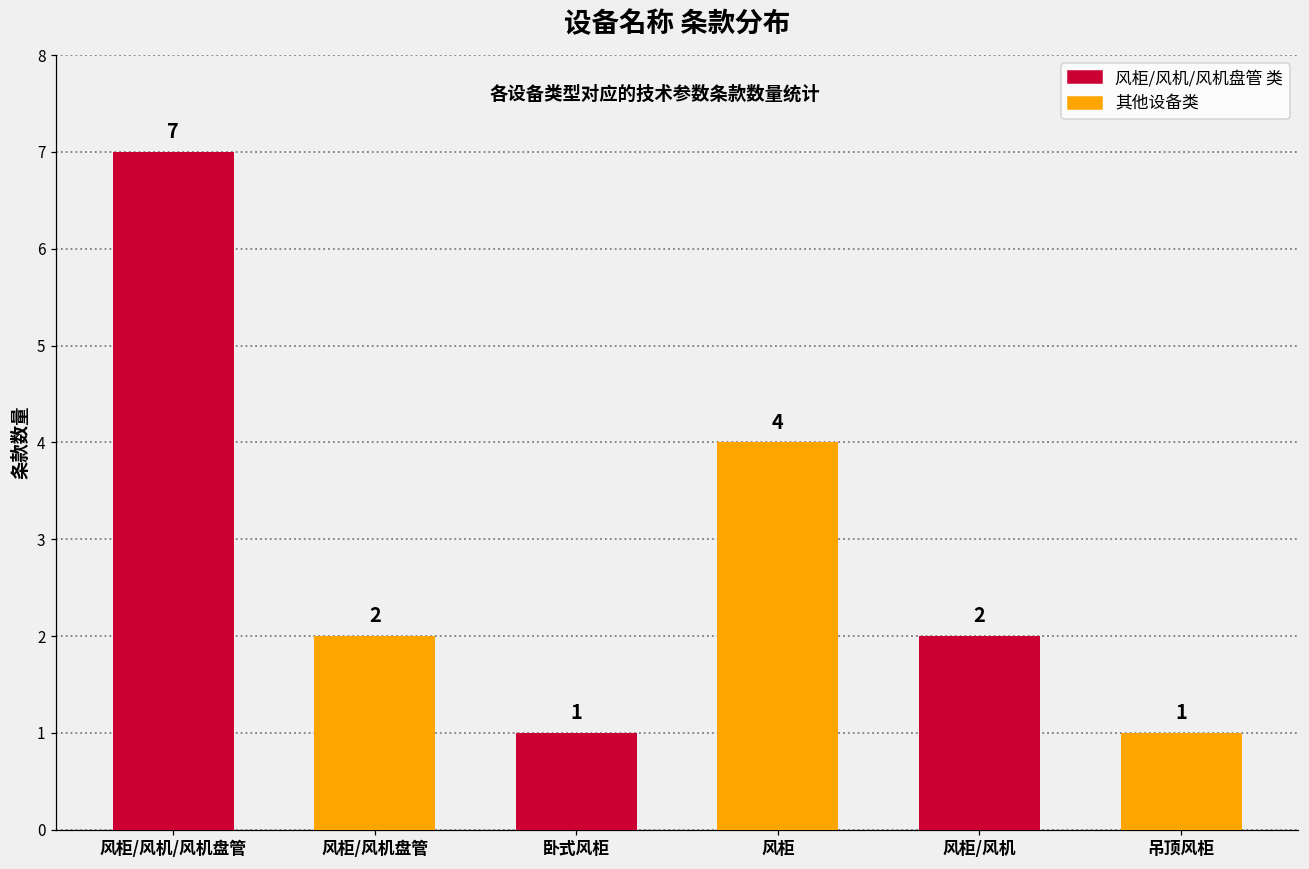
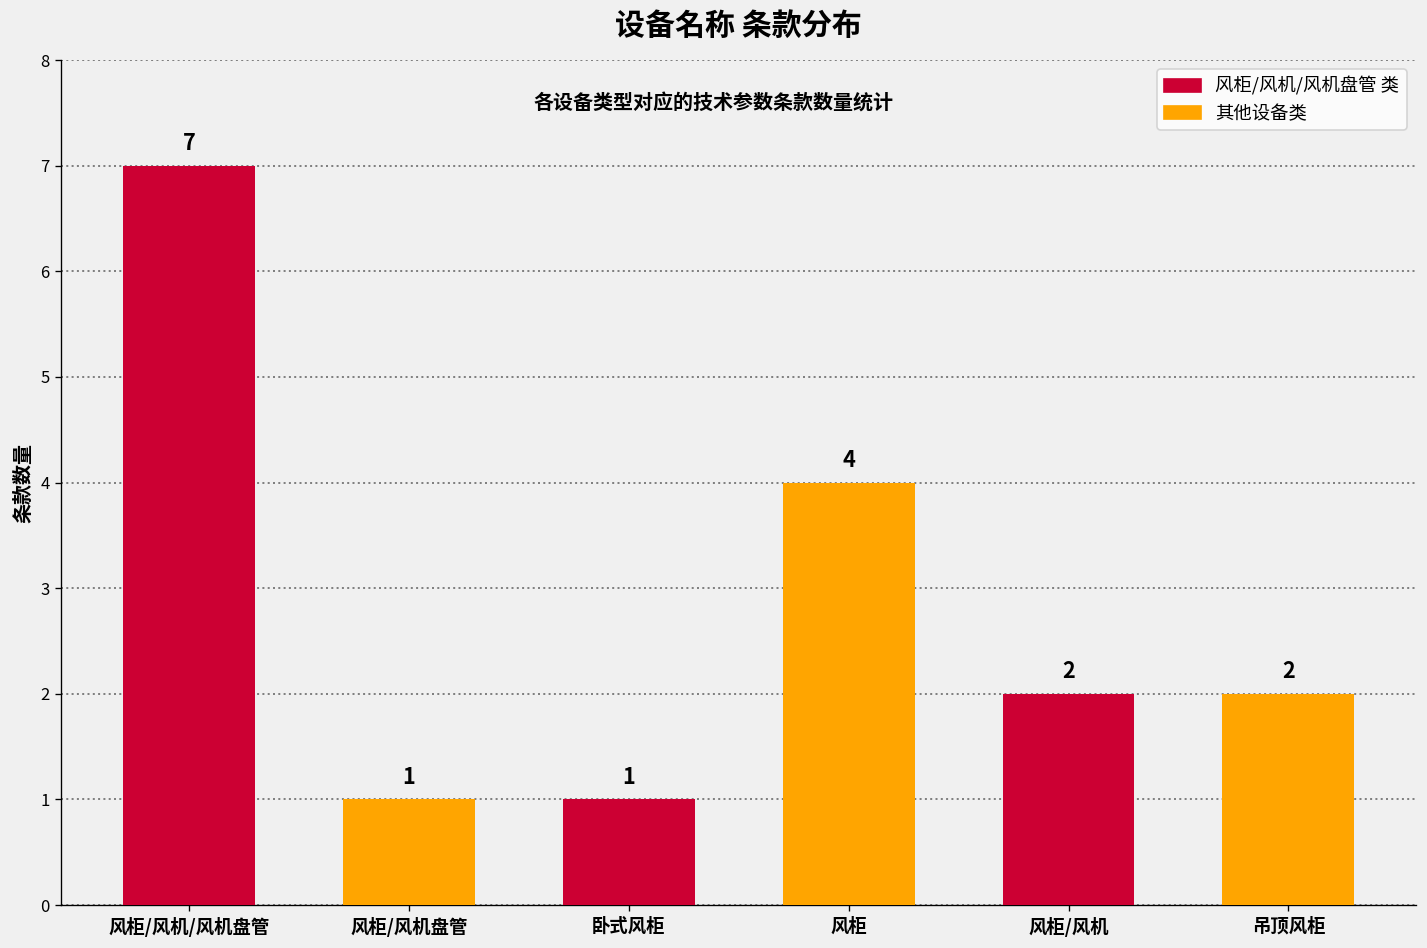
  {
    "风柜/风机/风机盘管": 7,
-   "风柜/风机盘管": 2,
+   "风柜/风机盘管": 1,
    "卧式风柜": 1,
    "风柜": 4,
    "风柜/风机": 2,
-   "吊顶风柜": 1
+   "吊顶风柜": 2
  }
